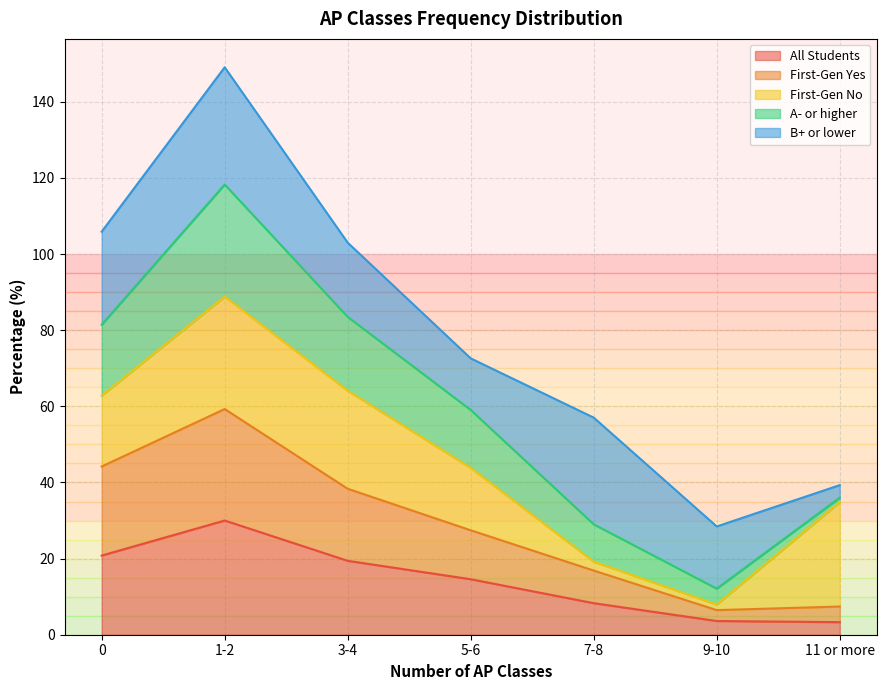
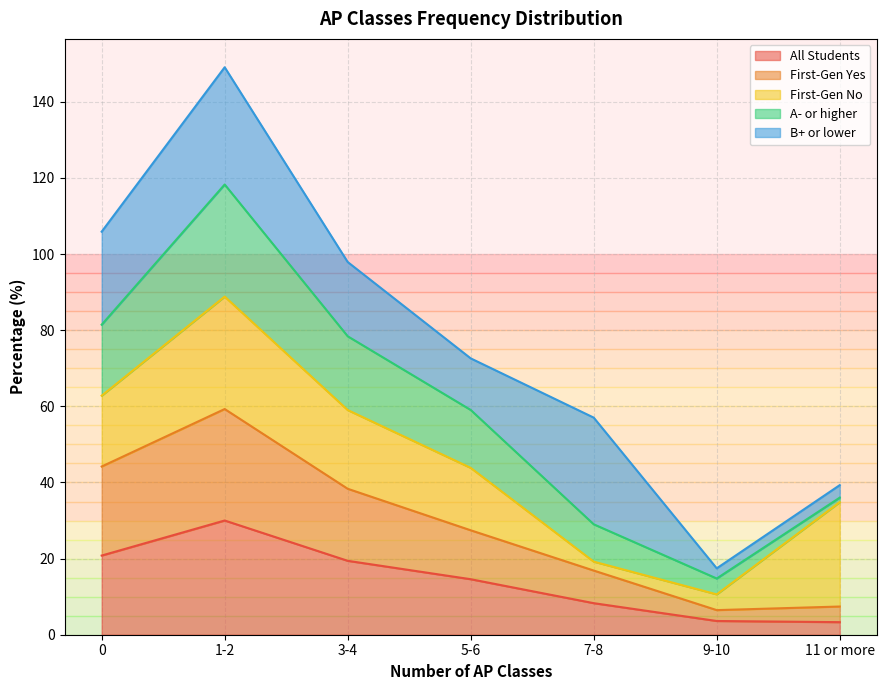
  {
    "First-Gen No": {
      "0": 19,
      "1-2": 30,
-     "3-4": 26,
+     "3-4": 21,
      "5-6": 16,
      "7-8": 2,
-     "9-10": 1,
+     "9-10": 4,
      "11 or more": 27
    },
    "A- or higher": {
      "0": 19,
      "1-2": 29,
      "3-4": 19,
      "5-6": 15,
      "7-8": 10,
      "9-10": 4,
      "11 or more": 1
    },
    "B+ or lower": {
      "0": 24,
      "1-2": 31,
      "3-4": 20,
      "5-6": 14,
      "7-8": 28,
-     "9-10": 16,
+     "9-10": 3,
      "11 or more": 3
    }
  }
